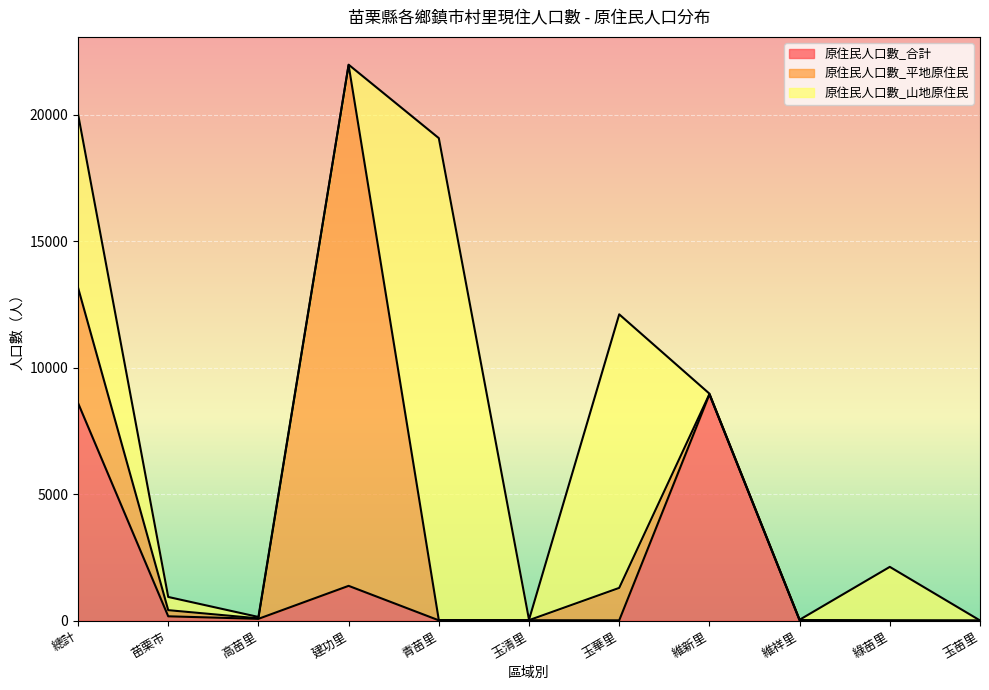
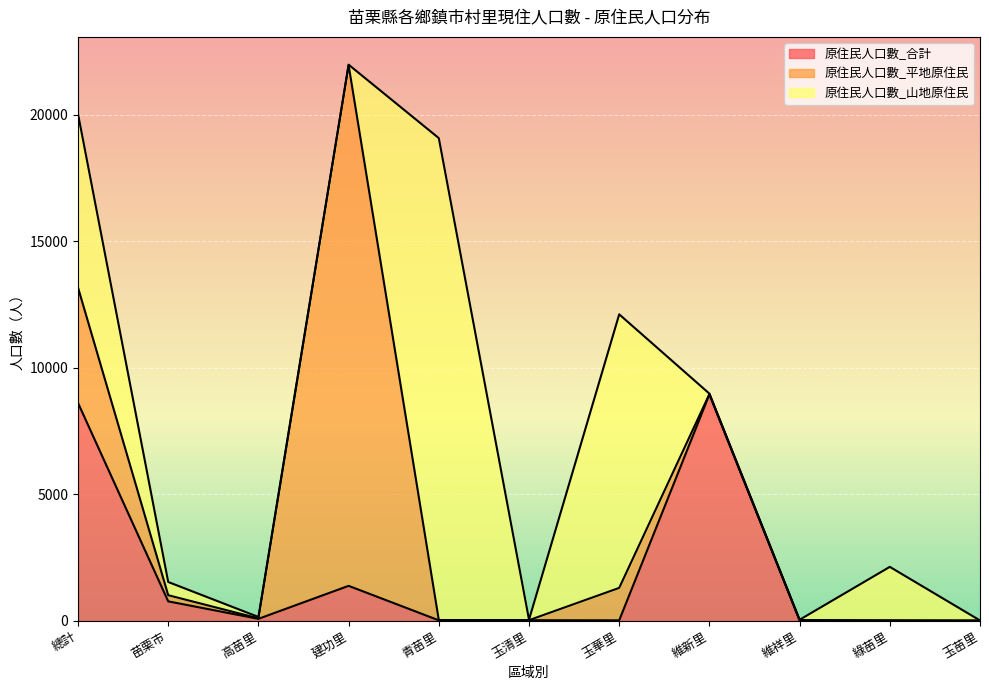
  {
    "原住民人口數_合計": {
      "總計": 8600,
-     "苗栗市": 200,
+     "苗栗市": 800,
      "建功里": 1400,
      "玉華里": 0
    },
    "原住民人口數_平地原住民": {
      "總計": 4600,
      "苗栗市": 200,
      "玉華里": 1300
    },
    "原住民人口數_山地原住民": {
      "總計": 6900,
      "苗栗市": 500,
      "青苗里": 19000,
      "玉華里": 10800,
      "綠苗里": 2100
    }
  }
